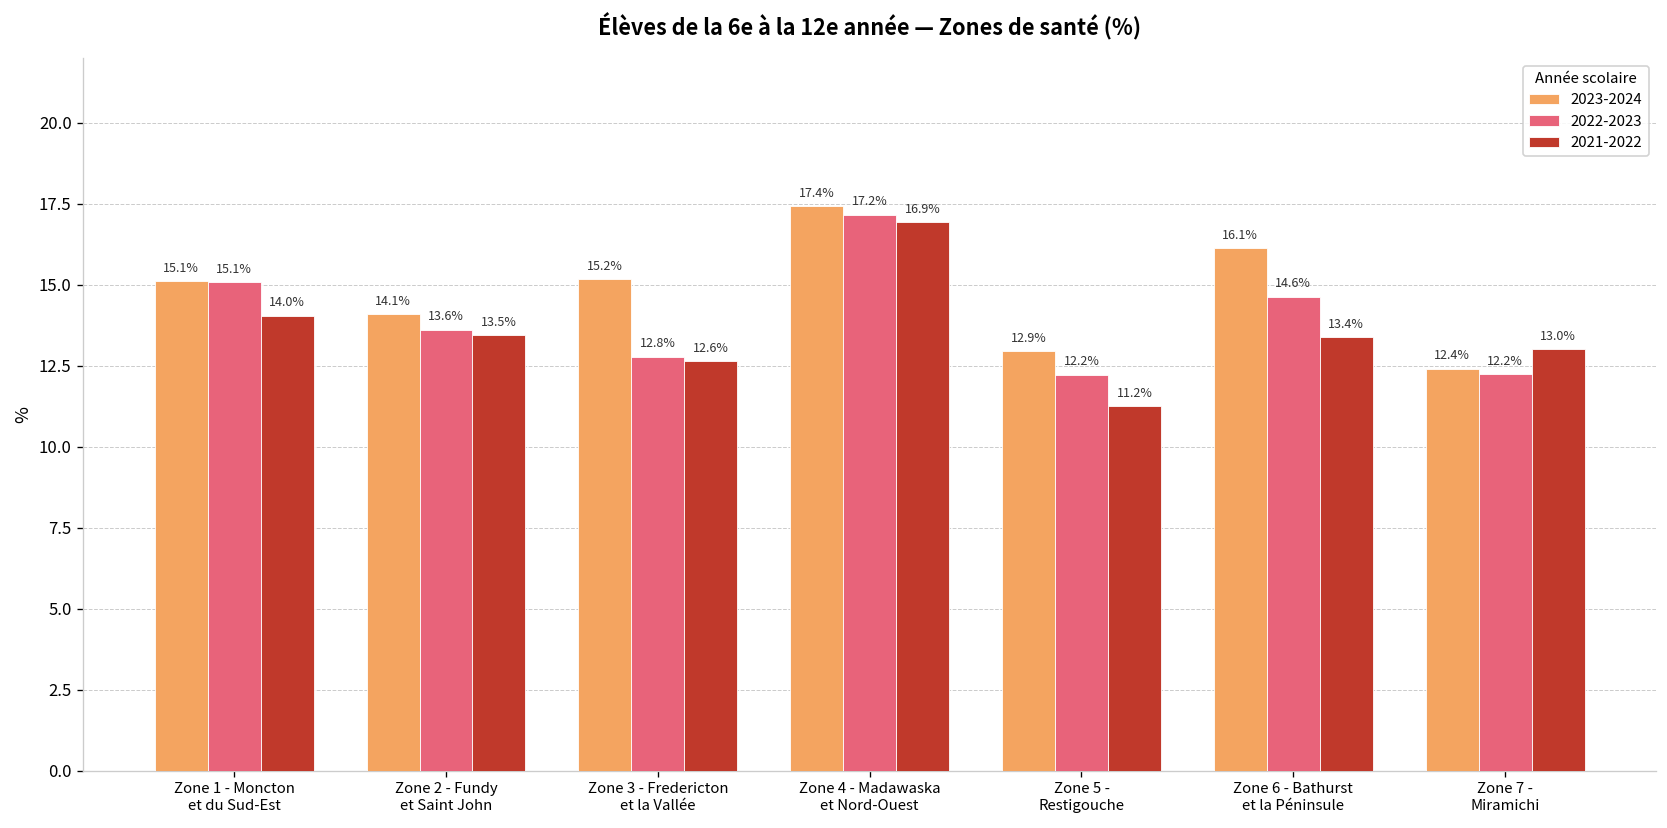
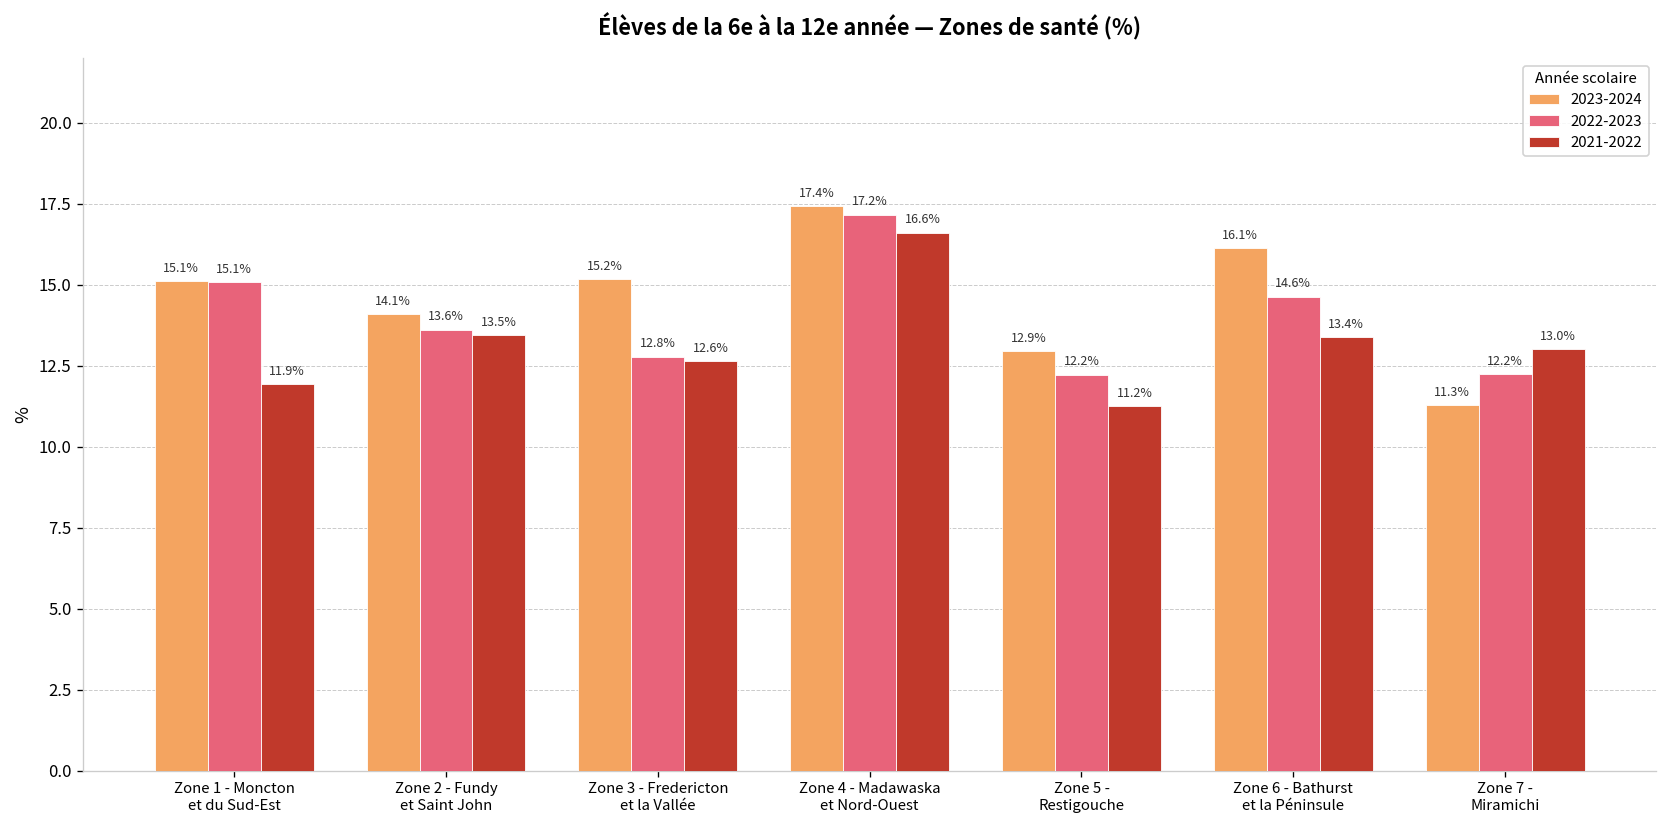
  {
    "2023-2024": {
      "Zone 1 - Moncton et du Sud-Est": "15.1%",
      "Zone 2 - Fundy et Saint John": "14.1%",
      "Zone 3 - Fredericton et la Vallée": "15.2%",
      "Zone 4 - Madawaska et Nord-Ouest": "17.4%",
      "Zone 5 - Restigouche": "12.9%",
      "Zone 6 - Bathurst et la Péninsule": "16.1%",
-     "Zone 7 - Miramichi": "12.4%"
+     "Zone 7 - Miramichi": "11.3%"
    },
    "2022-2023": {
      "Zone 1 - Moncton et du Sud-Est": "15.1%",
      "Zone 2 - Fundy et Saint John": "13.6%",
      "Zone 3 - Fredericton et la Vallée": "12.8%",
      "Zone 4 - Madawaska et Nord-Ouest": "17.2%",
      "Zone 5 - Restigouche": "12.2%",
      "Zone 6 - Bathurst et la Péninsule": "14.6%",
      "Zone 7 - Miramichi": "12.2%"
    },
    "2021-2022": {
-     "Zone 1 - Moncton et du Sud-Est": "14.0%",
+     "Zone 1 - Moncton et du Sud-Est": "11.9%",
      "Zone 2 - Fundy et Saint John": "13.5%",
      "Zone 3 - Fredericton et la Vallée": "12.6%",
-     "Zone 4 - Madawaska et Nord-Ouest": "16.9%",
+     "Zone 4 - Madawaska et Nord-Ouest": "16.6%",
      "Zone 5 - Restigouche": "11.2%",
      "Zone 6 - Bathurst et la Péninsule": "13.4%",
      "Zone 7 - Miramichi": "13.0%"
    }
  }
